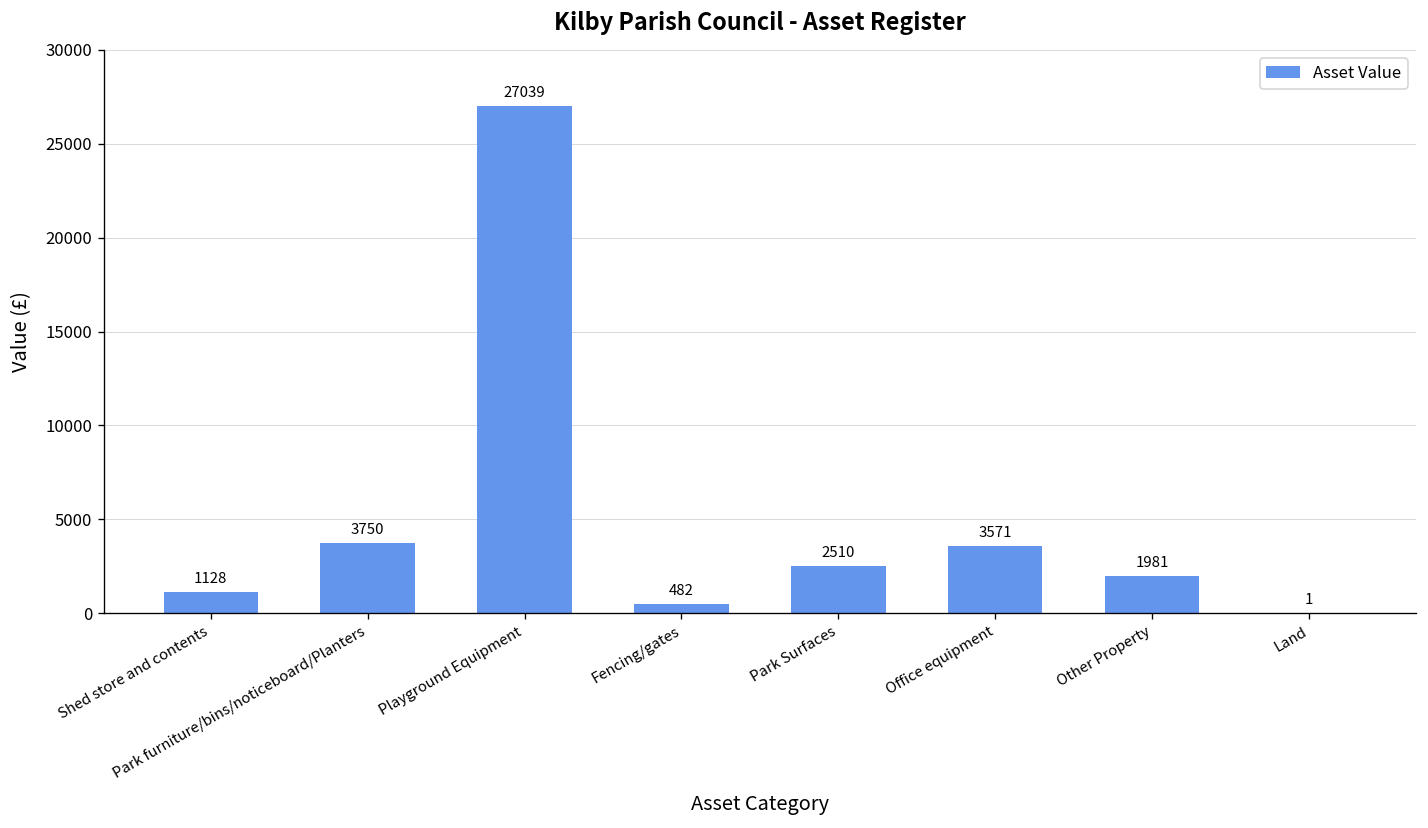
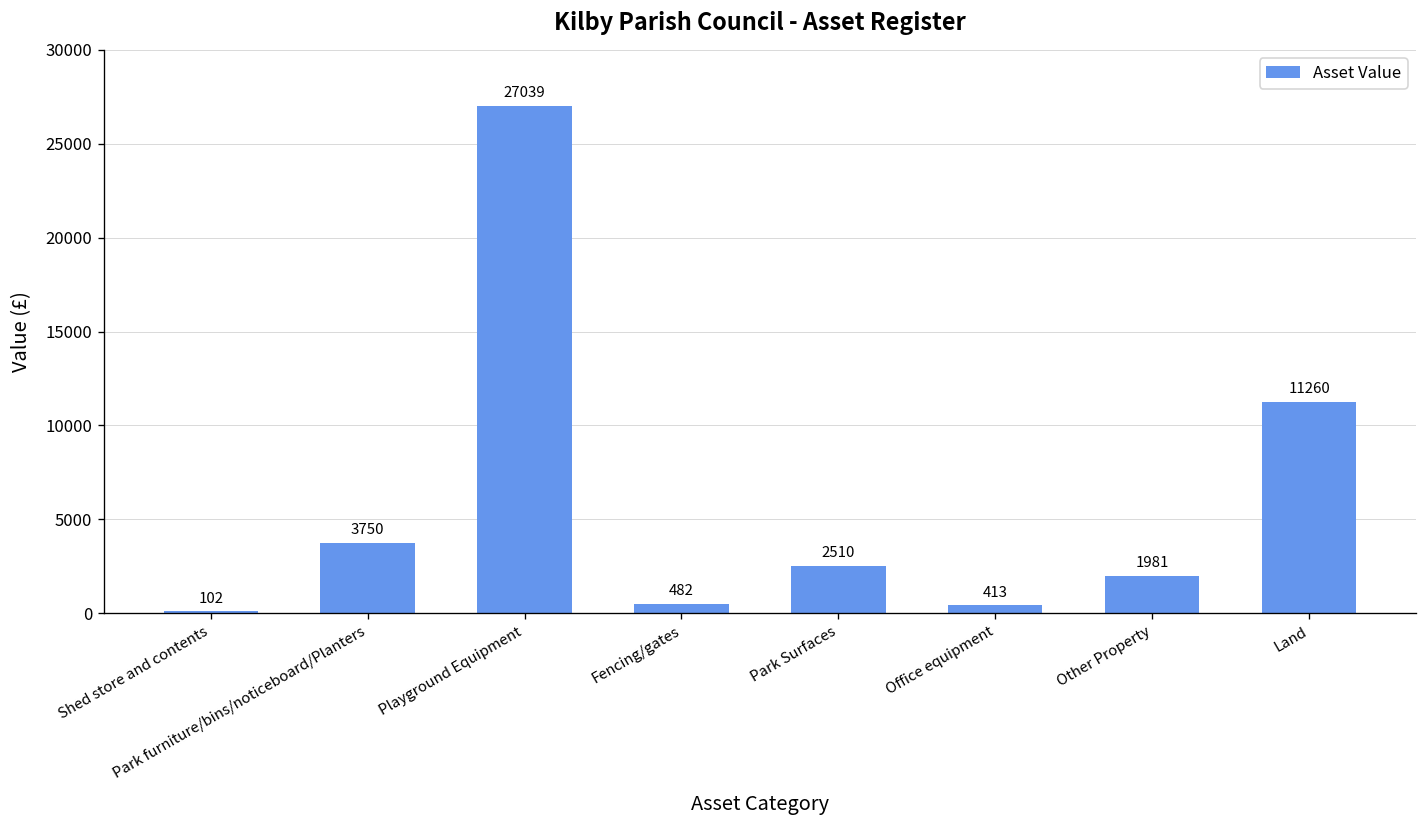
  {
-   "Shed store and contents": 1128,
+   "Shed store and contents": 102,
    "Park furniture/bins/noticeboard/Planters": 3750,
    "Playground Equipment": 27039,
    "Fencing/gates": 482,
    "Park Surfaces": 2510,
-   "Office equipment": 3571,
+   "Office equipment": 413,
    "Other Property": 1981,
-   "Land": 1
+   "Land": 11260
  }
